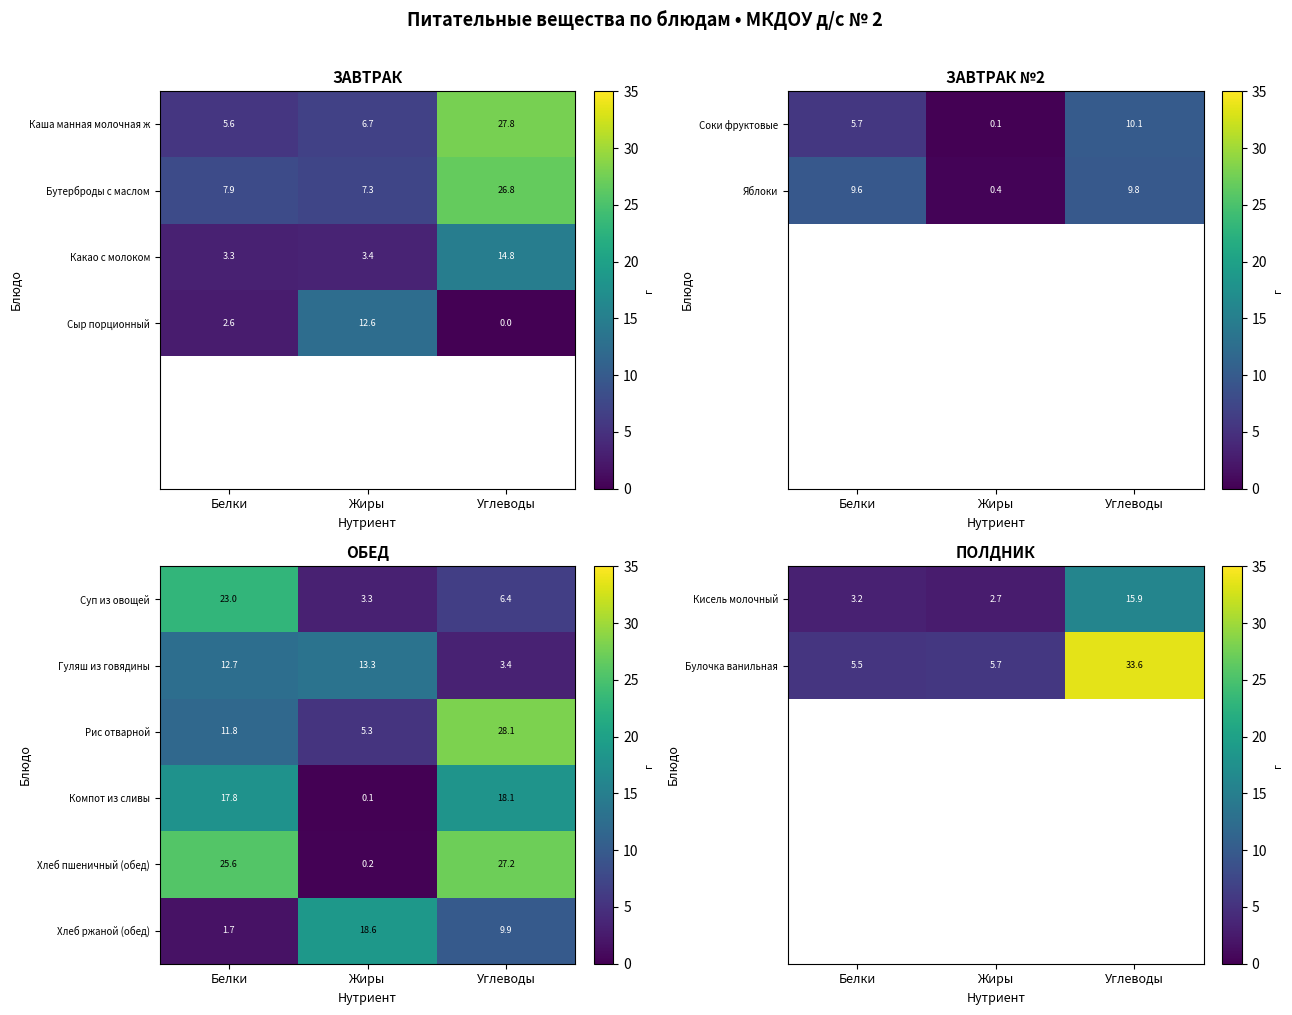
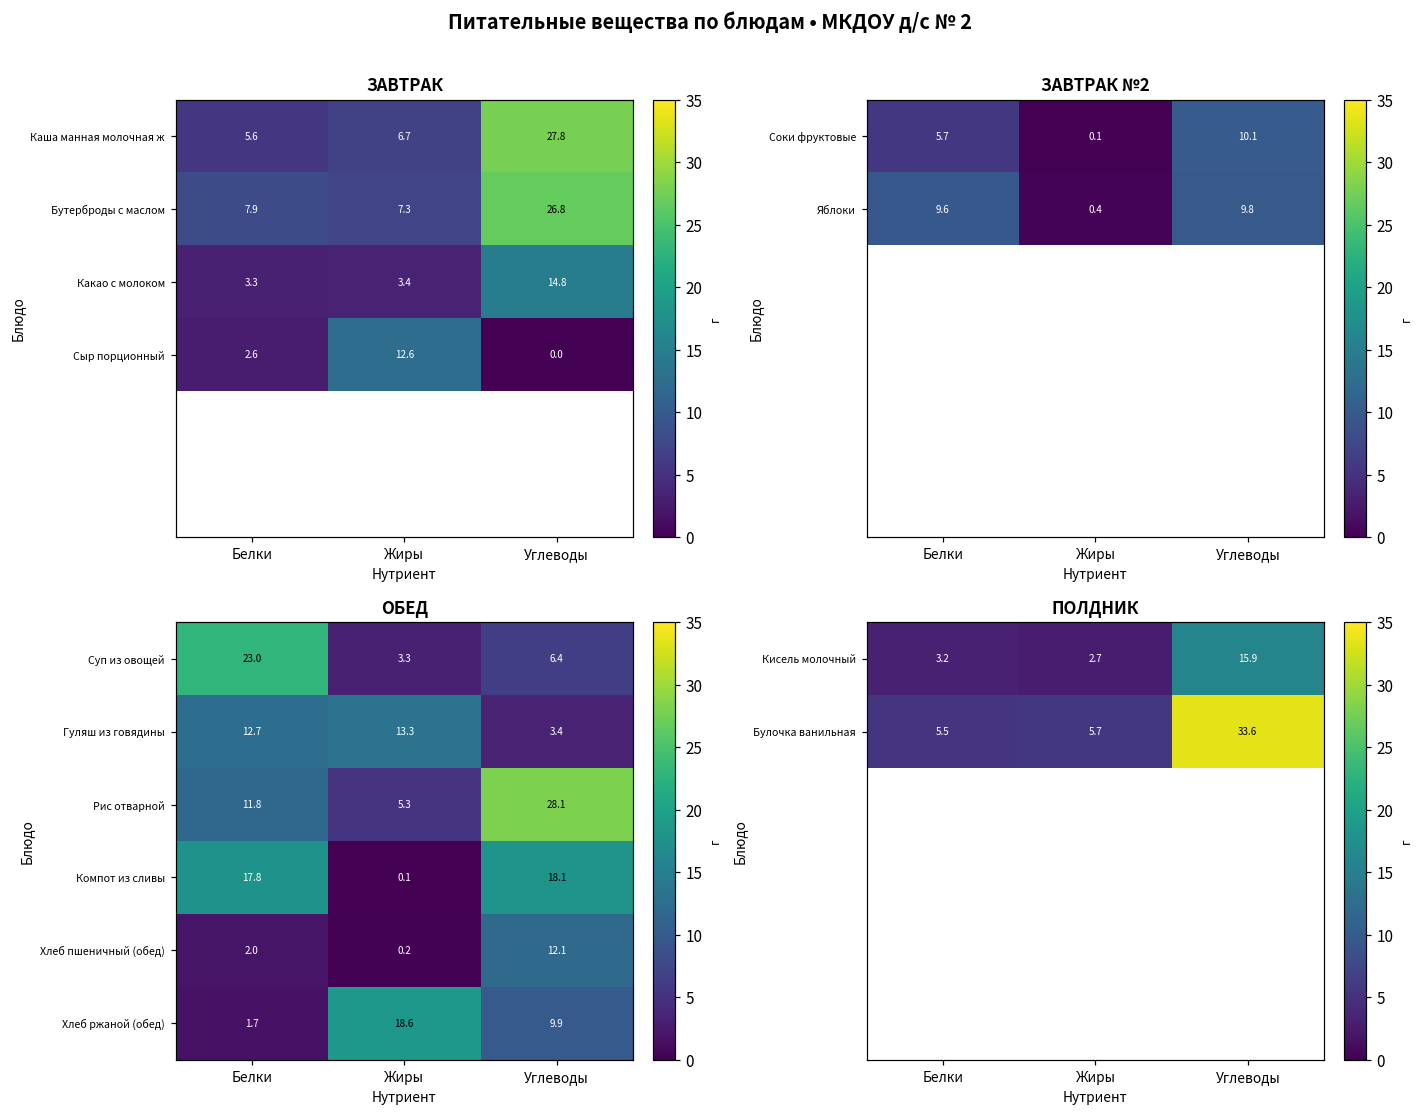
  {
    "ЗАВТРАК": {
      "Каша манная молочная ж": {
        "Белки": 5.6,
        "Жиры": 6.7,
        "Углеводы": 27.8
      },
      "Бутерброды с маслом": {
        "Белки": 7.9,
        "Жиры": 7.3,
        "Углеводы": 26.8
      },
      "Какао с молоком": {
        "Белки": 3.3,
        "Жиры": 3.4,
        "Углеводы": 14.8
      },
      "Сыр порционный": {
        "Белки": 2.6,
        "Жиры": 12.6,
        "Углеводы": 0.0
      }
    },
    "ЗАВТРАК №2": {
      "Соки фруктовые": {
        "Белки": 5.7,
        "Жиры": 0.1,
        "Углеводы": 10.1
      },
      "Яблоки": {
        "Белки": 9.6,
        "Жиры": 0.4,
        "Углеводы": 9.8
      }
    },
    "ОБЕД": {
      "Суп из овощей": {
        "Белки": 23.0,
        "Жиры": 3.3,
        "Углеводы": 6.4
      },
      "Гуляш из говядины": {
        "Белки": 12.7,
        "Жиры": 13.3,
        "Углеводы": 3.4
      },
      "Рис отварной": {
        "Белки": 11.8,
        "Жиры": 5.3,
        "Углеводы": 28.1
      },
      "Компот из сливы": {
        "Белки": 17.8,
        "Жиры": 0.1,
        "Углеводы": 18.1
      },
      "Хлеб пшеничный (обед)": {
-       "Белки": 25.6,
+       "Белки": 2.0,
        "Жиры": 0.2,
-       "Углеводы": 27.2
+       "Углеводы": 12.1
      },
      "Хлеб ржаной (обед)": {
        "Белки": 1.7,
        "Жиры": 18.6,
        "Углеводы": 9.9
      }
    },
    "ПОЛДНИК": {
      "Кисель молочный": {
        "Белки": 3.2,
        "Жиры": 2.7,
        "Углеводы": 15.9
      },
      "Булочка ванильная": {
        "Белки": 5.5,
        "Жиры": 5.7,
        "Углеводы": 33.6
      }
    }
  }
